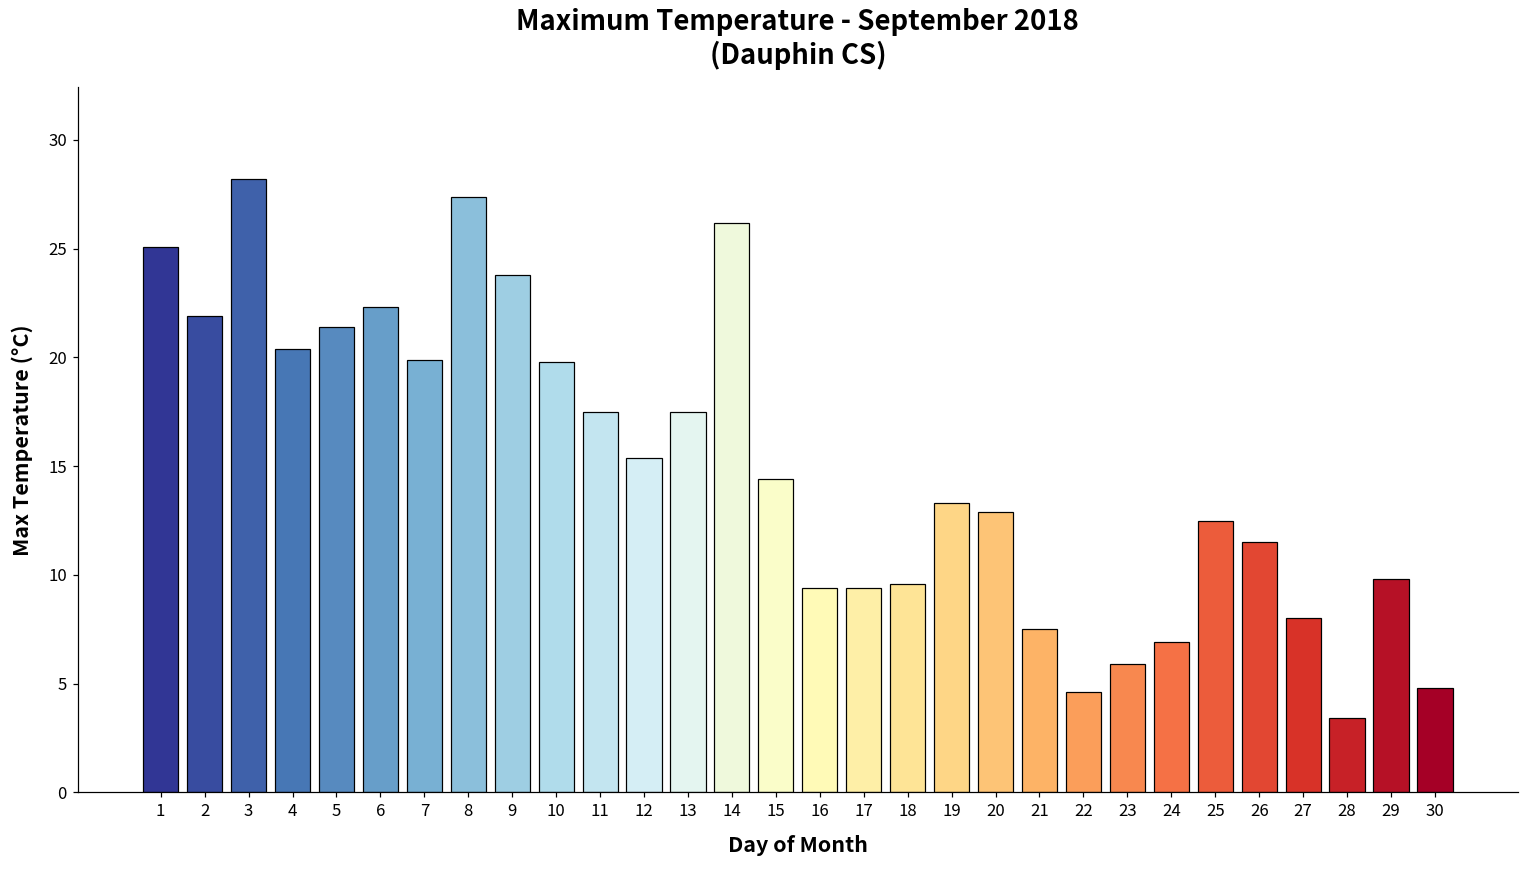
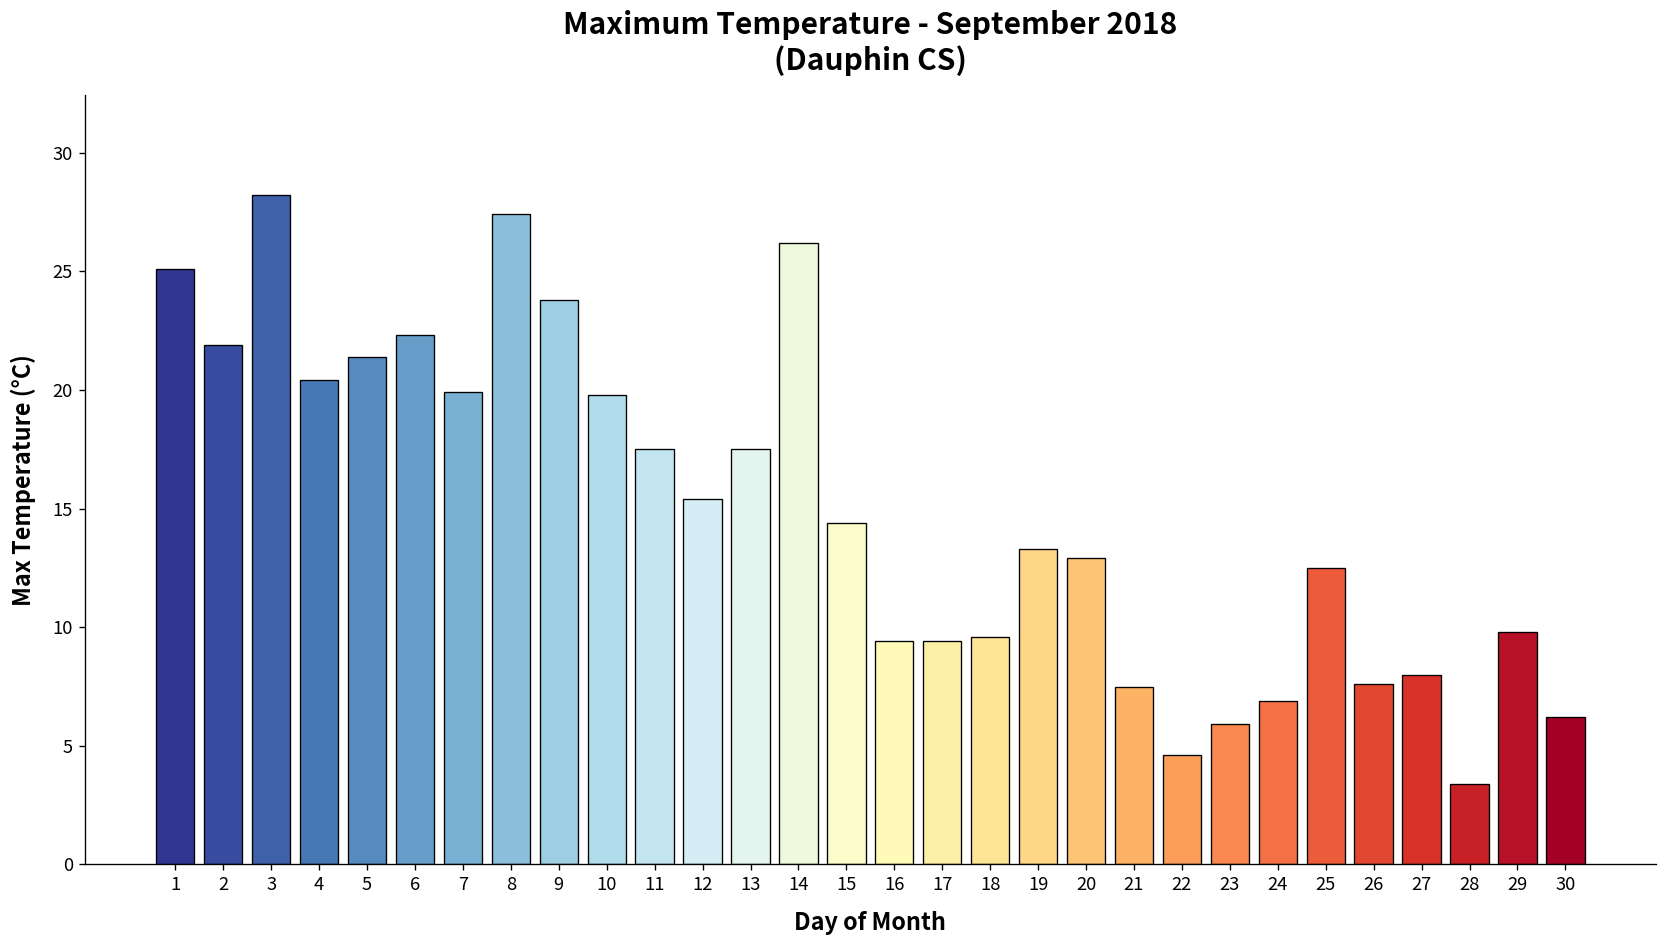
  {
    "1": 25.1,
    "2": 21.9,
    "3": 28.2,
    "4": 20.4,
    "5": 21.4,
    "6": 22.3,
    "7": 19.9,
    "8": 27.4,
    "9": 23.8,
    "10": 19.8,
    "11": 17.5,
    "12": 15.4,
    "13": 17.5,
    "14": 26.2,
    "15": 14.4,
    "16": 9.4,
    "17": 9.4,
    "18": 9.6,
    "19": 13.3,
    "20": 12.9,
    "21": 7.5,
    "22": 4.6,
    "23": 5.9,
    "24": 6.9,
    "25": 12.5,
-   "26": 11.5,
+   "26": 7.6,
    "27": 8.0,
    "28": 3.4,
    "29": 9.8,
-   "30": 4.8
+   "30": 6.2
  }
